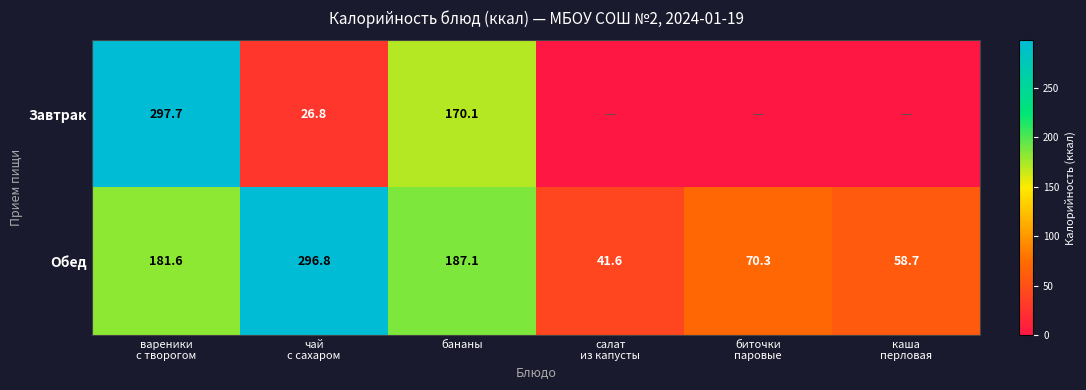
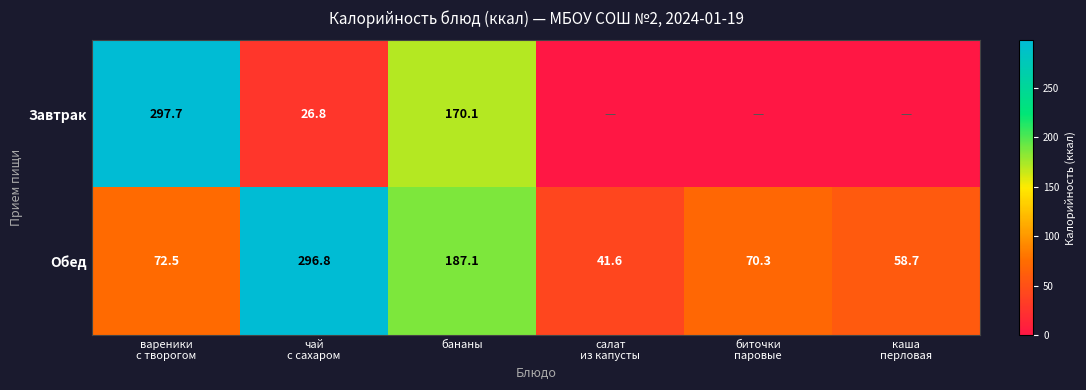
  {
    "Завтрак": {
      "вареники с творогом": 297.7,
      "чай с сахаром": 26.8,
      "бананы": 170.1
    },
    "Обед": {
-     "вареники с творогом": 181.6,
+     "вареники с творогом": 72.5,
      "чай с сахаром": 296.8,
      "бананы": 187.1,
      "салат из капусты": 41.6,
      "биточки паровые": 70.3,
      "каша перловая": 58.7
    }
  }
